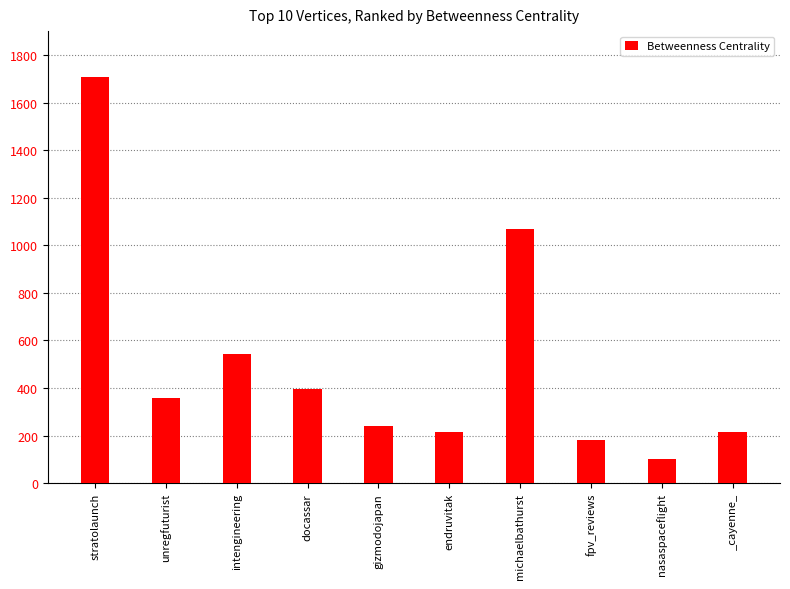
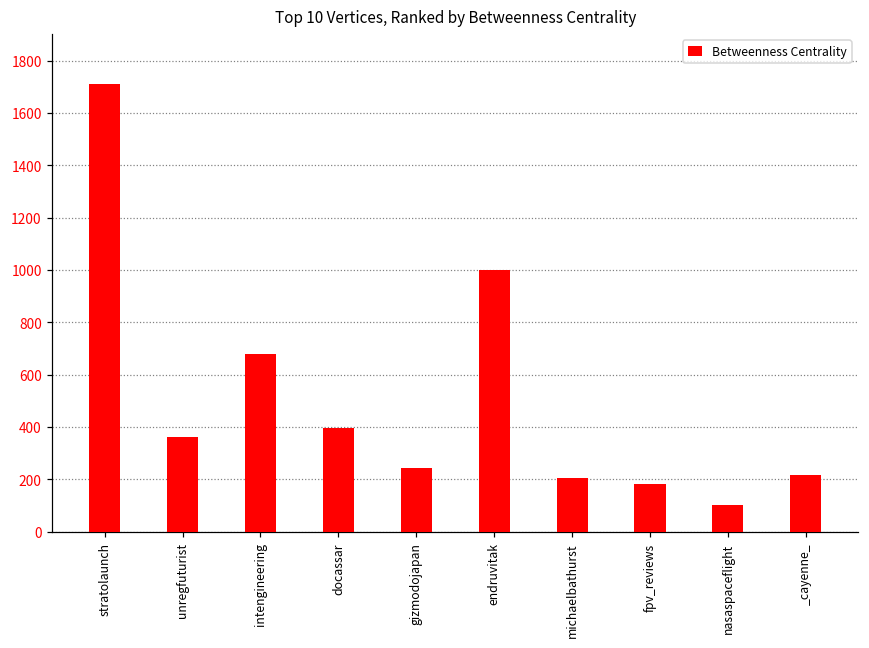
  {
    "stratolaunch": 1710,
    "unregfuturist": 360,
-   "intengineering": 550,
+   "intengineering": 680,
    "docassar": 400,
    "gizmodojapan": 240,
-   "endruvitak": 210,
-   "michaelbathurst": 1070,
+   "endruvitak": 1000,
+   "michaelbathurst": 210,
    "fpv_reviews": 180,
    "nasaspaceflight": 100,
    "_cayenne_": 220
  }
